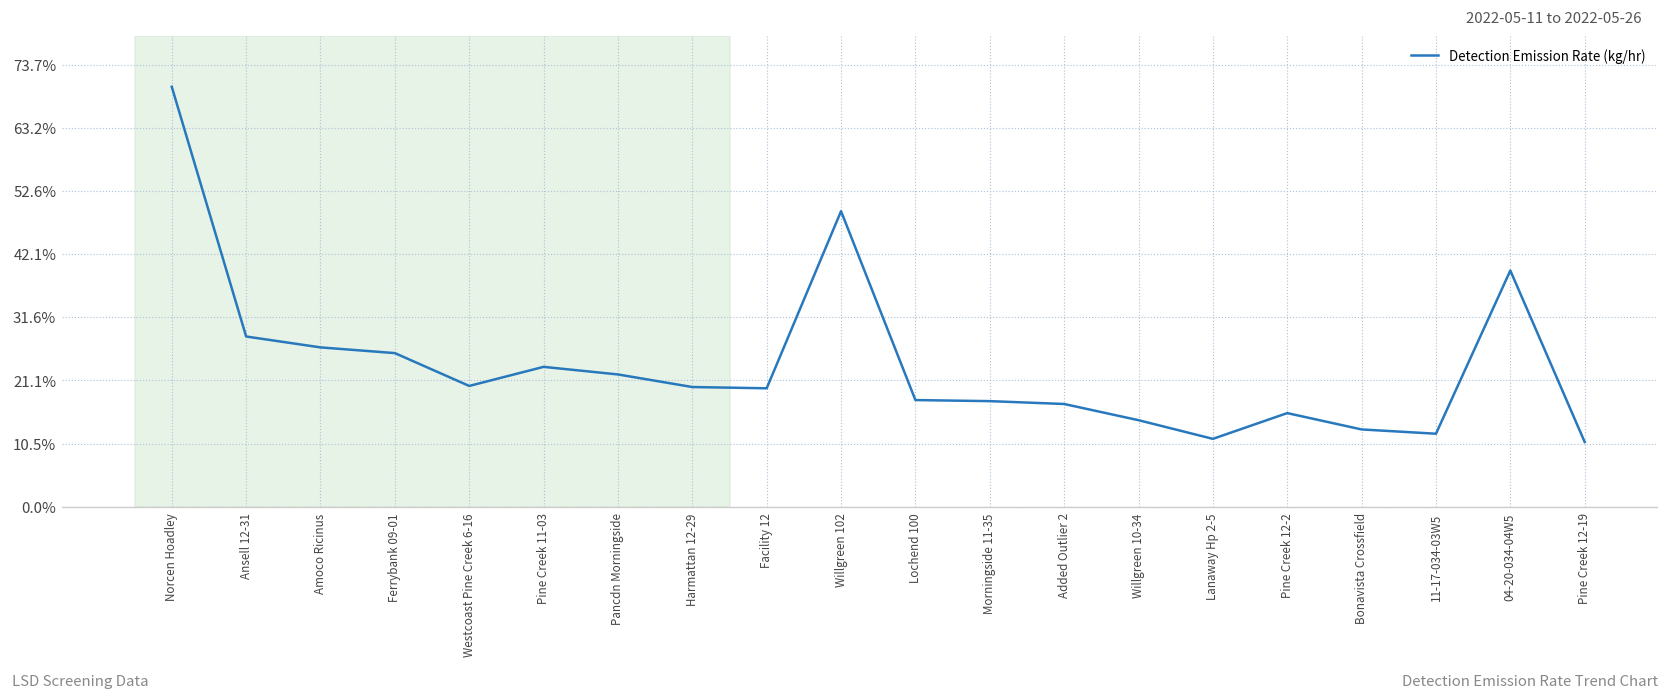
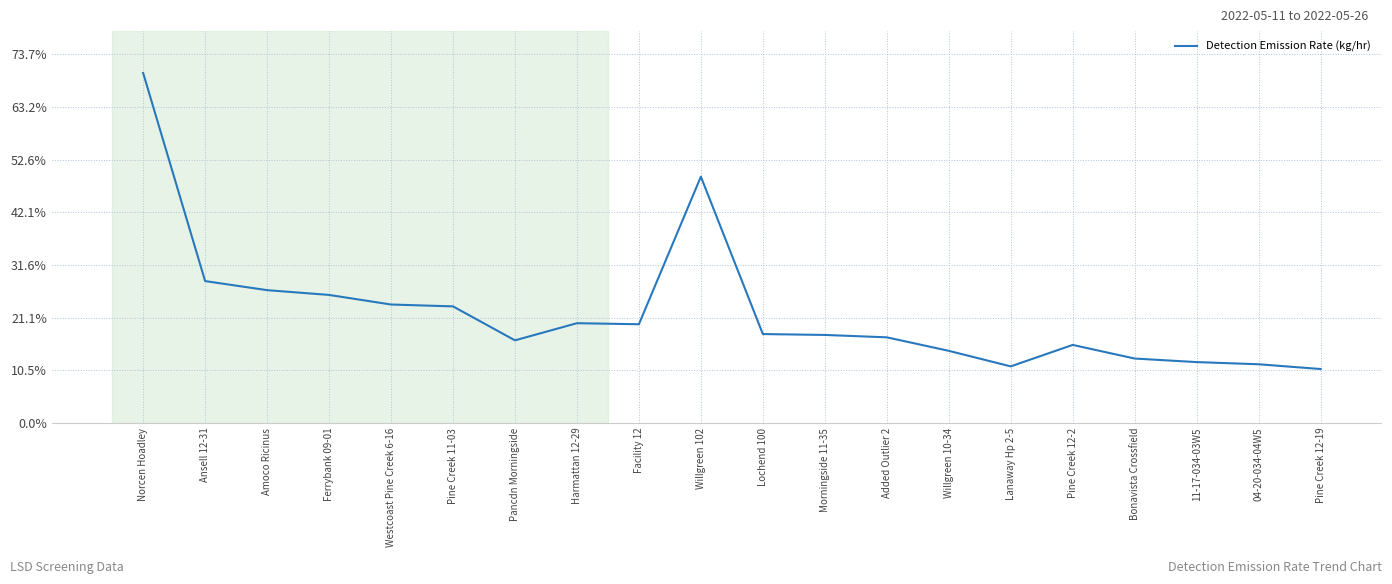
  {
    "Norcen Hoadley": "70%",
    "Ansell 12-31": "28%",
    "Amoco Ricinus": "27%",
    "Ferrybank 09-01": "26%",
-   "Westcoast Pine Creek 6-16": "20%",
+   "Westcoast Pine Creek 6-16": "24%",
    "Pine Creek 11-03": "23%",
-   "Pancdn Morningside": "22%",
+   "Pancdn Morningside": "17%",
    "Harmattan 12-29": "20%",
    "Facility 12": "20%",
    "Willgreen 102": "49%",
    "Lochend 100": "18%",
    "Morningside 11-35": "18%",
    "Added Outlier 2": "17%",
    "Willgreen 10-34": "14%",
    "Lanaway Hp 2-5": "11%",
    "Pine Creek 12-2": "16%",
    "Bonavista Crossfield": "13%",
    "11-17-034-03W5": "12%",
-   "04-20-034-04W5": "39%",
+   "04-20-034-04W5": "12%",
    "Pine Creek 12-19": "11%"
  }
